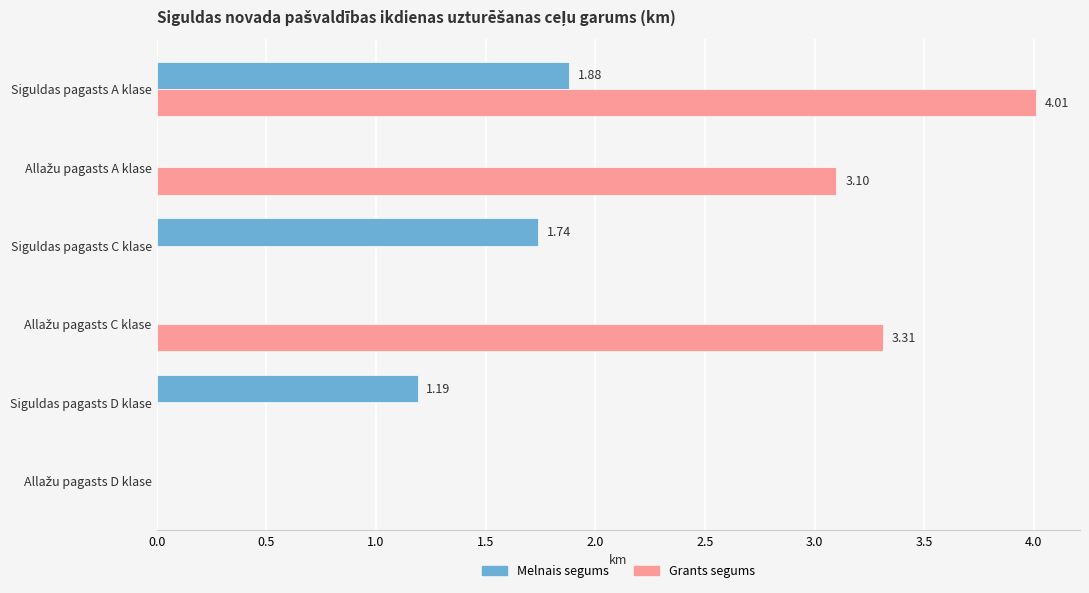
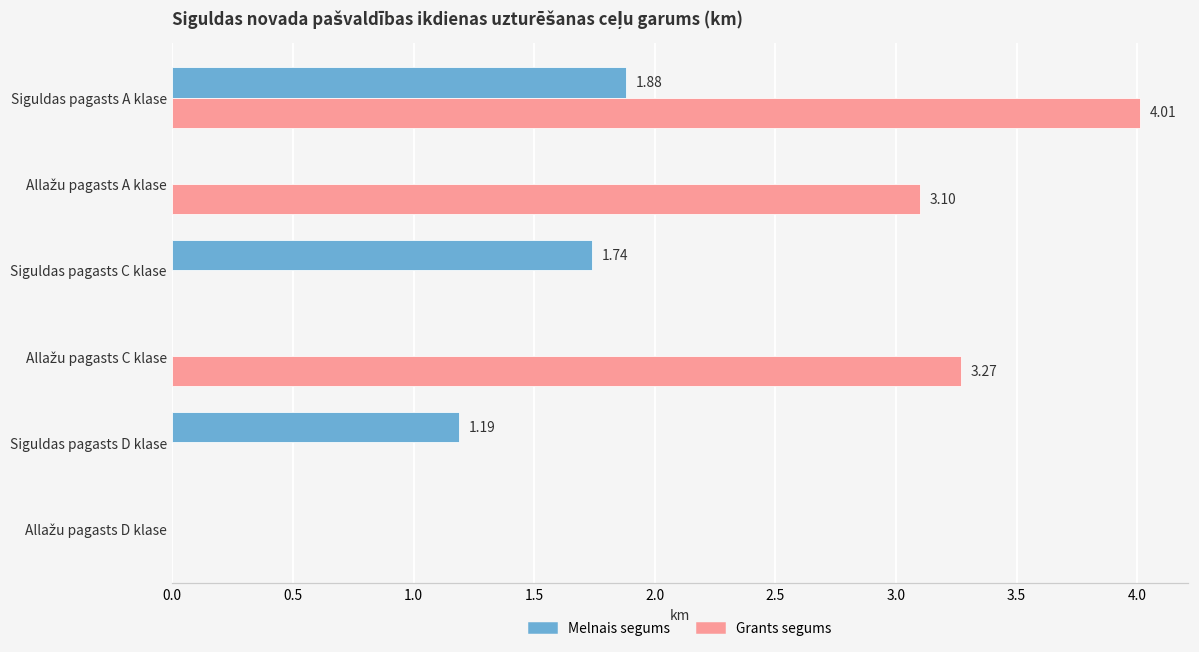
  {
    "Melnais segums": {
      "Siguldas pagasts A klase": 1.88,
      "Siguldas pagasts C klase": 1.74,
      "Siguldas pagasts D klase": 1.19
    },
    "Grants segums": {
      "Siguldas pagasts A klase": 4.01,
      "Allažu pagasts A klase": 3.10,
-     "Allažu pagasts C klase": 3.31
+     "Allažu pagasts C klase": 3.27
    }
  }
